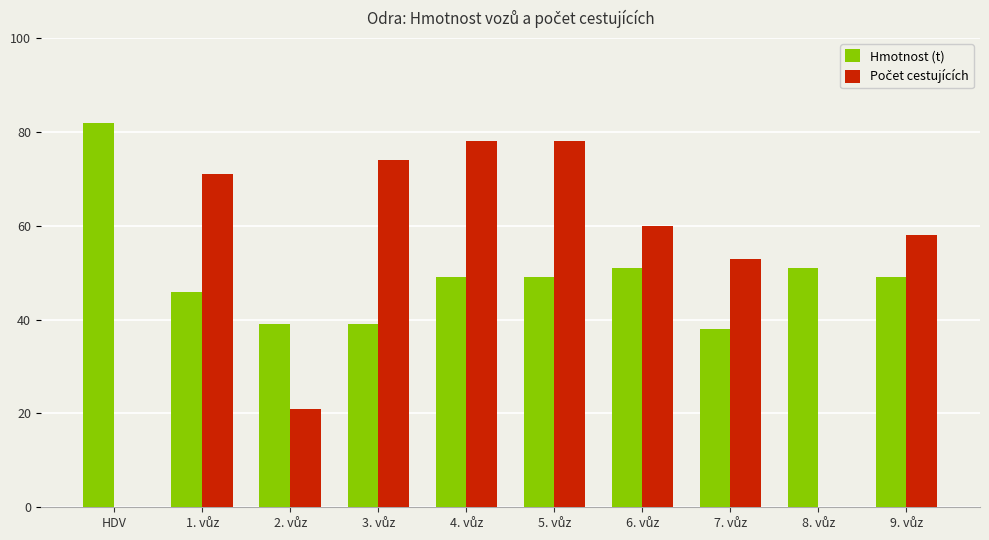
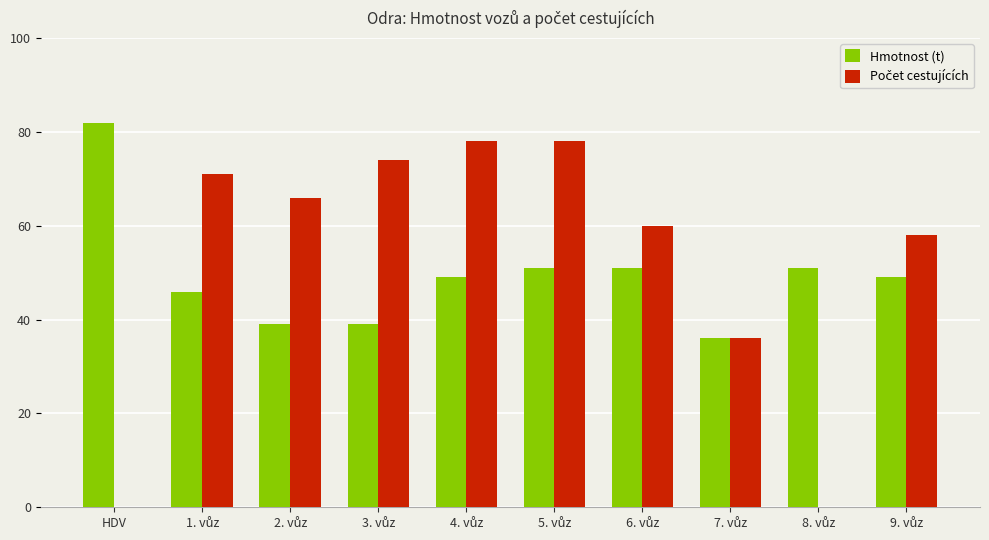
  {
    "Hmotnost (t)": {
      "HDV": 82,
      "1. vůz": 46,
      "2. vůz": 39,
      "3. vůz": 39,
      "4. vůz": 49,
-     "5. vůz": 49,
+     "5. vůz": 51,
      "6. vůz": 51,
-     "7. vůz": 38,
+     "7. vůz": 36,
      "8. vůz": 51,
      "9. vůz": 49
    },
    "Počet cestujících": {
      "HDV": 0,
      "1. vůz": 71,
-     "2. vůz": 21,
+     "2. vůz": 66,
      "3. vůz": 74,
      "4. vůz": 78,
      "5. vůz": 78,
      "6. vůz": 60,
-     "7. vůz": 53,
+     "7. vůz": 36,
      "8. vůz": 0,
      "9. vůz": 58
    }
  }
